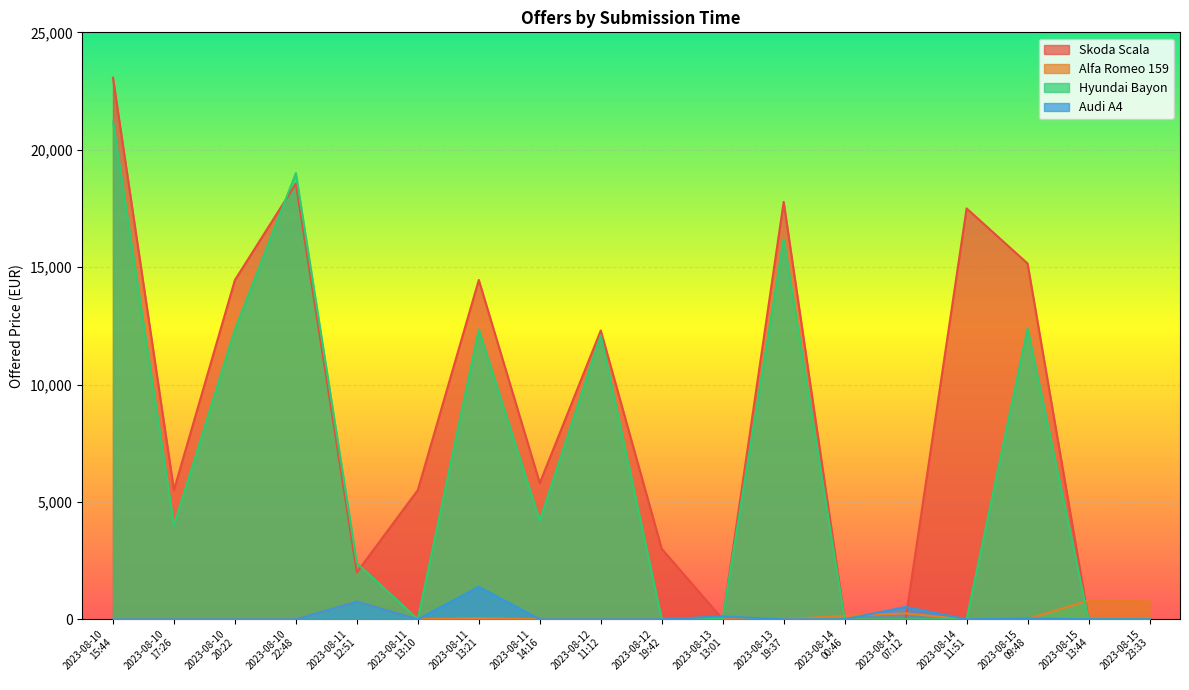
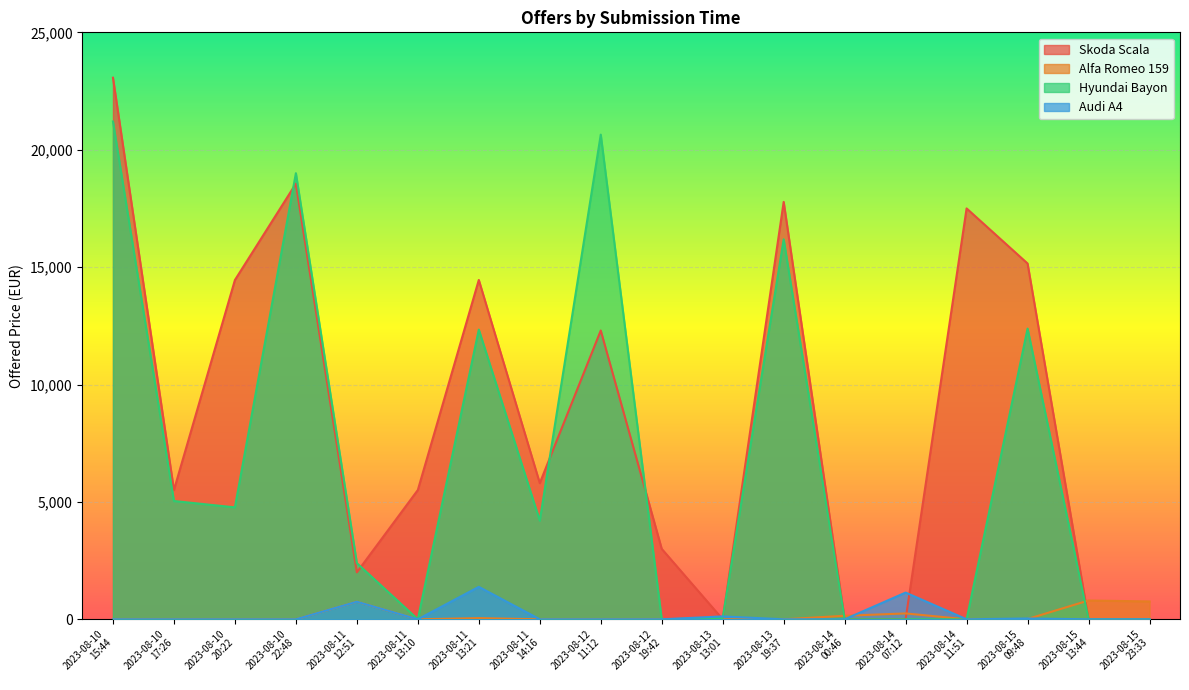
  {
    "Hyundai Bayon": {
      "2023-08-10 15:44": "21,200",
-     "2023-08-10 17:26": "4,000",
-     "2023-08-10 20:22": "12,300",
+     "2023-08-10 17:26": "5,000",
+     "2023-08-10 20:22": "4,800",
      "2023-08-10 22:48": "19,000",
      "2023-08-11 12:51": "2,400",
      "2023-08-11 13:21": "12,300",
      "2023-08-11 14:16": "4,200",
-     "2023-08-12 11:12": "12,100",
+     "2023-08-12 11:12": "20,600",
      "2023-08-13 19:37": "16,200",
      "2023-08-15 09:48": "12,400"
    },
    "Audi A4": {
      "2023-08-11 13:21": "1,400",
-     "2023-08-14 07:12": "500"
+     "2023-08-14 07:12": "1,100"
    }
  }
